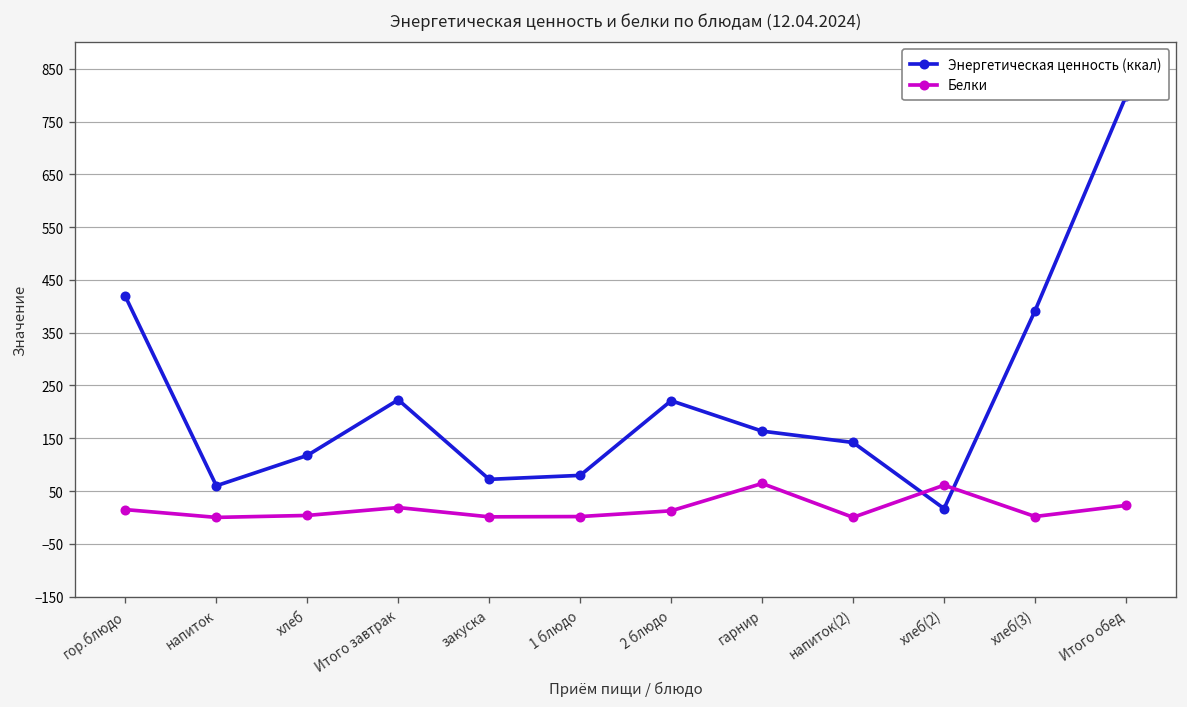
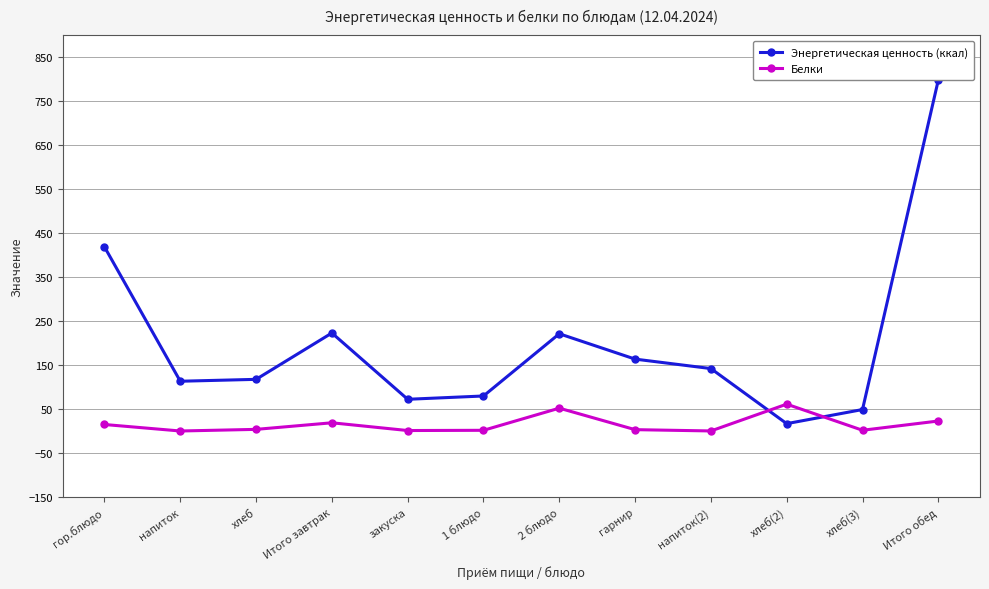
  {
    "Энергетическая ценность (ккал)": {
      "гор.блюдо": 420,
-     "напиток": 60,
+     "напиток": 110,
      "хлеб": 120,
      "Итого завтрак": 220,
      "закуска": 70,
      "1 блюдо": 80,
      "2 блюдо": 220,
      "гарнир": 160,
      "напиток(2)": 140,
      "хлеб(2)": 20,
-     "хлеб(3)": 390
+     "хлеб(3)": 50
    },
    "Белки": {
      "гор.блюдо": 10,
      "напиток": 0,
      "хлеб": 0,
      "Итого завтрак": 20,
      "закуска": 0,
      "1 блюдо": 0,
-     "2 блюдо": 10,
-     "гарнир": 60,
+     "2 блюдо": 50,
+     "гарнир": 0,
      "напиток(2)": 0,
      "хлеб(2)": 60,
      "хлеб(3)": 0,
      "Итого обед": 20
    }
  }
